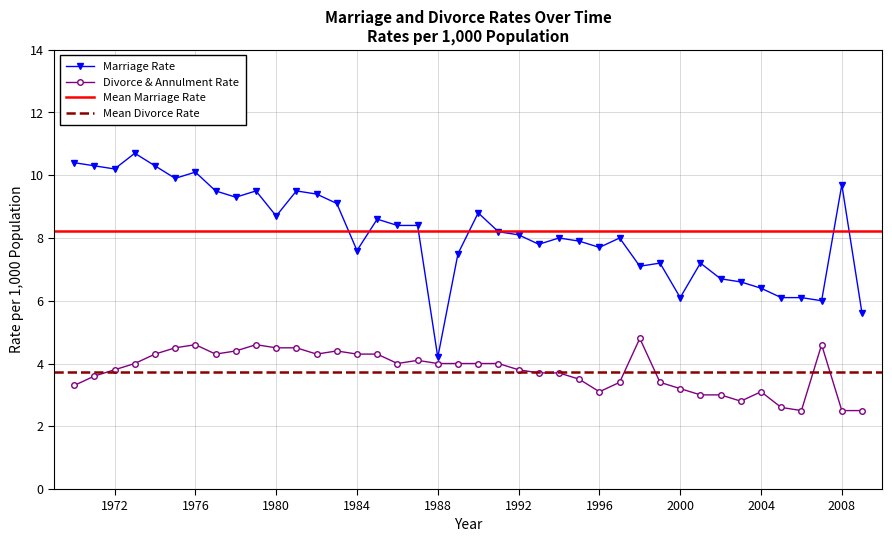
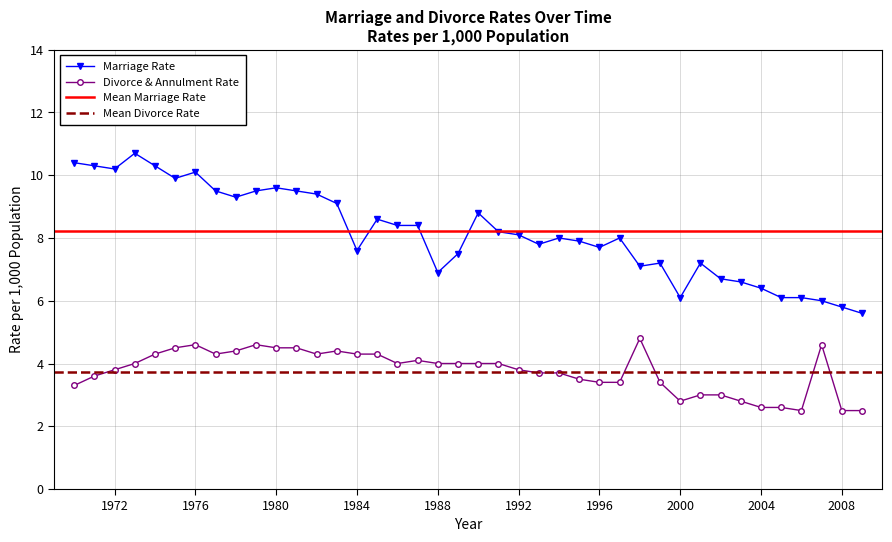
  {
    "Marriage Rate": {
      "1972": 10.2,
      "1976": 10.1,
-     "1980": 8.7,
+     "1980": 9.6,
      "1984": 7.6,
-     "1988": 4.2,
+     "1988": 6.9,
      "1992": 8.1,
      "1996": 7.7,
      "2000": 6.1,
      "2004": 6.4,
-     "2008": 9.7
+     "2008": 5.8
    },
    "Divorce & Annulment Rate": {
      "1972": 3.8,
      "1976": 4.6,
      "1980": 4.5,
      "1984": 4.3,
      "1988": 4.0,
      "1992": 3.8,
-     "1996": 3.1,
-     "2000": 3.2,
-     "2004": 3.1,
+     "1996": 3.4,
+     "2000": 2.8,
+     "2004": 2.6,
      "2008": 2.5
    }
  }
